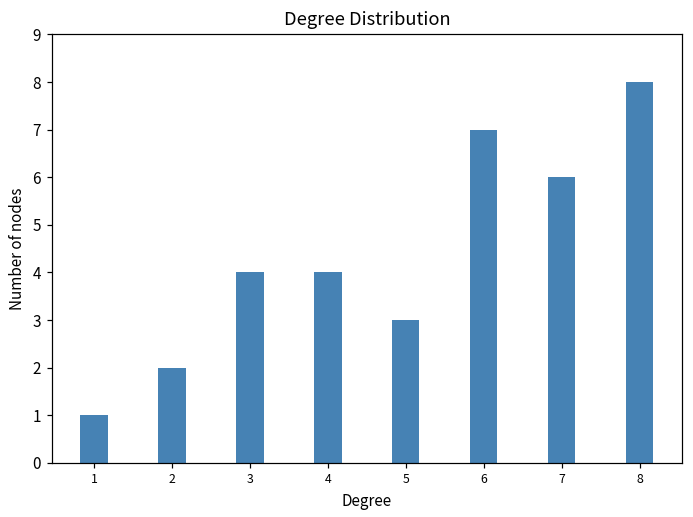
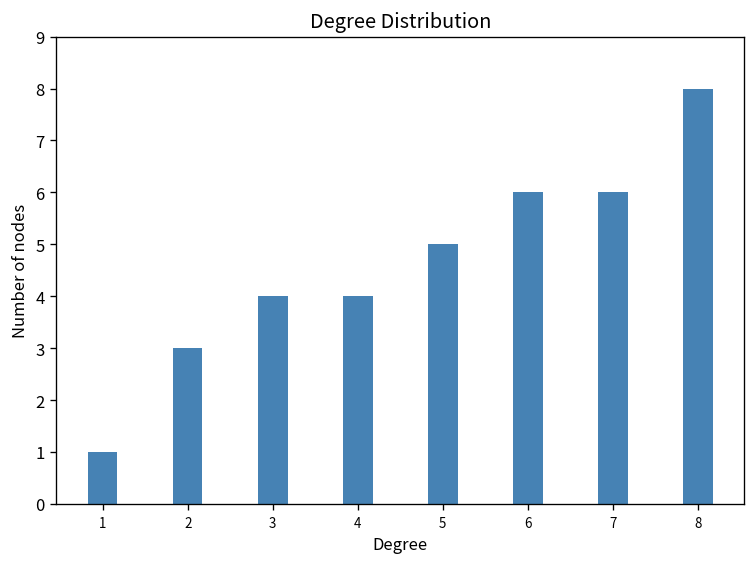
  {
    "1": 1,
-   "2": 2,
+   "2": 3,
    "3": 4,
    "4": 4,
-   "5": 3,
-   "6": 7,
+   "5": 5,
+   "6": 6,
    "7": 6,
    "8": 8
  }
